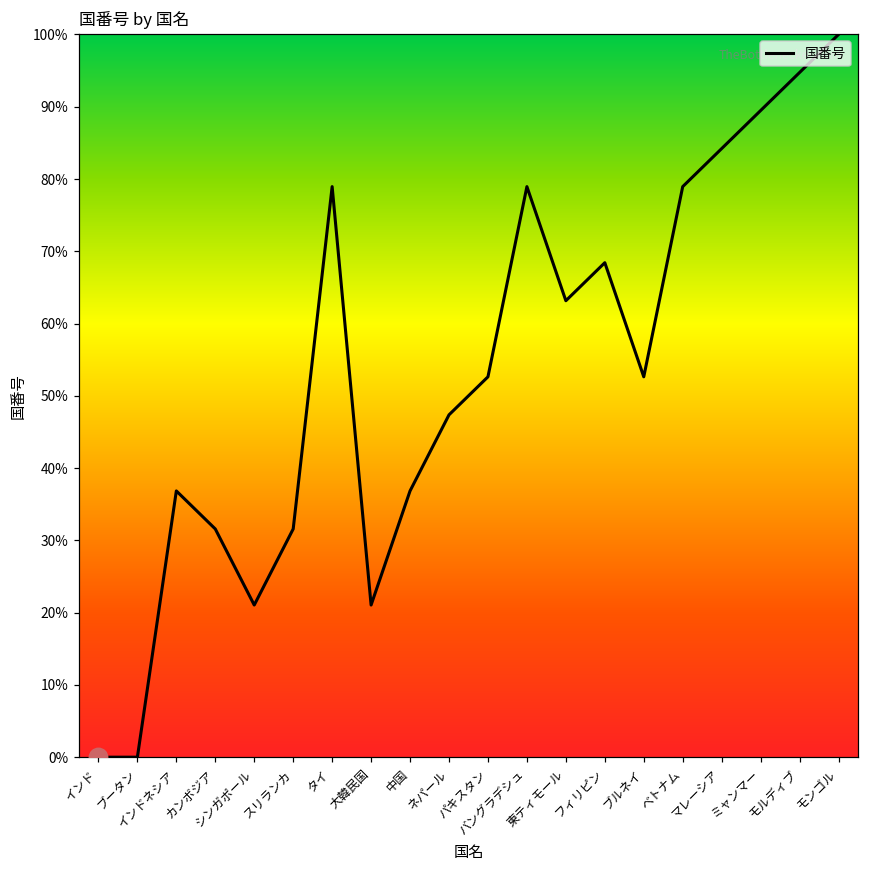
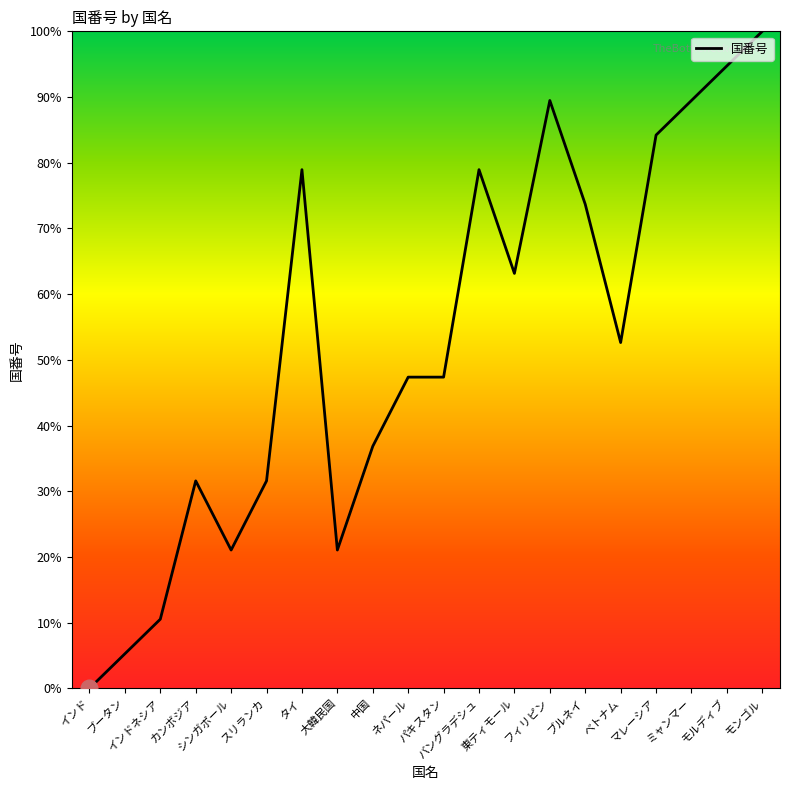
  {
    "国番号": {
-     "ブータン": "0%",
-     "インドネシア": "37%",
+     "ブータン": "5%",
+     "インドネシア": "11%",
      "カンボジア": "32%",
      "シンガポール": "21%",
      "スリランカ": "32%",
      "タイ": "79%",
      "大韓民国": "21%",
      "中国": "37%",
      "ネパール": "47%",
-     "パキスタン": "53%",
+     "パキスタン": "47%",
      "バングラデシュ": "79%",
      "東ティモール": "63%",
-     "フィリピン": "68%",
-     "ブルネイ": "53%",
-     "ベトナム": "79%",
+     "フィリピン": "89%",
+     "ブルネイ": "74%",
+     "ベトナム": "53%",
      "マレーシア": "84%",
      "ミャンマー": "89%",
      "モルディブ": "95%",
      "モンゴル": "100%"
    }
  }
